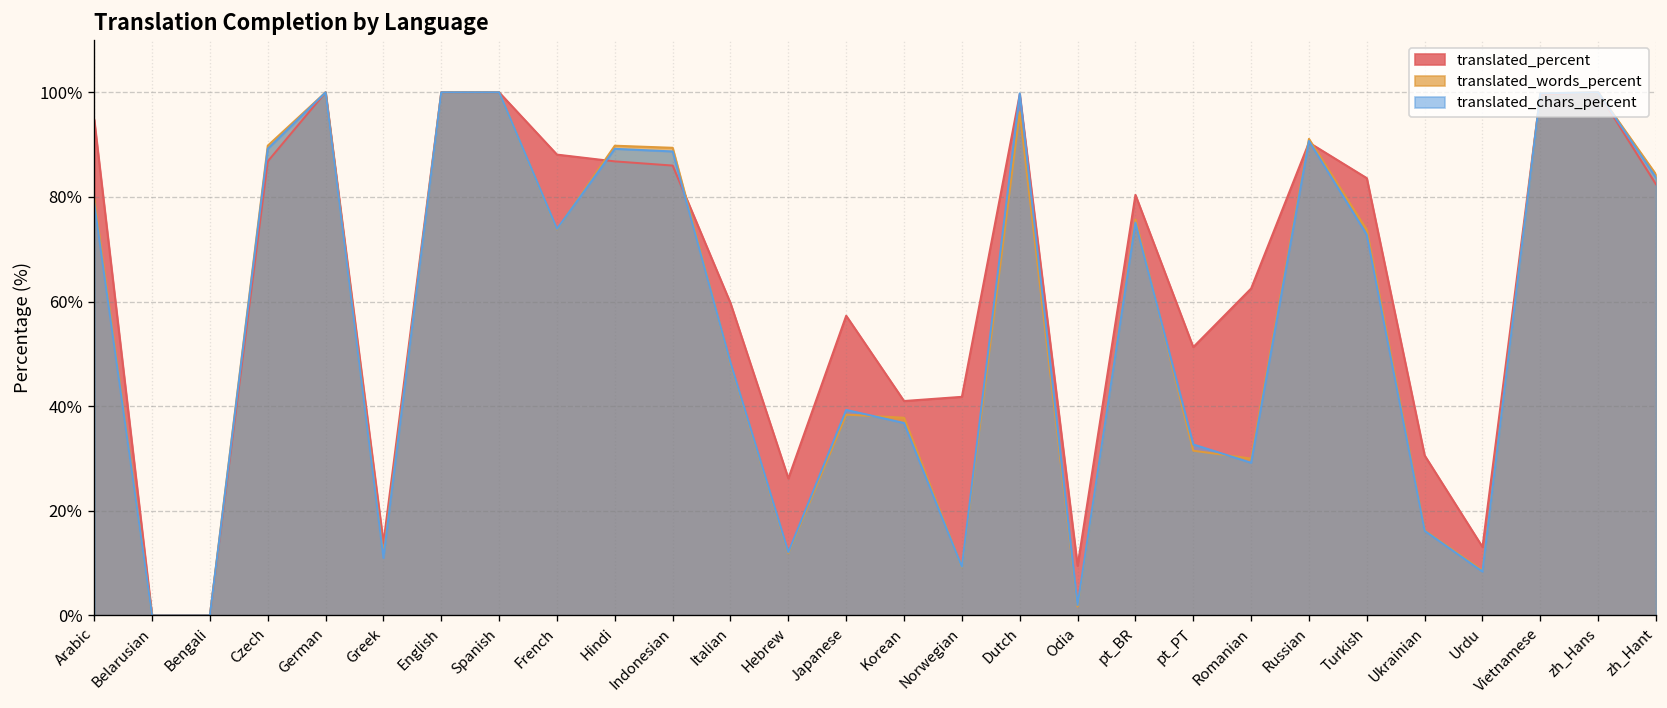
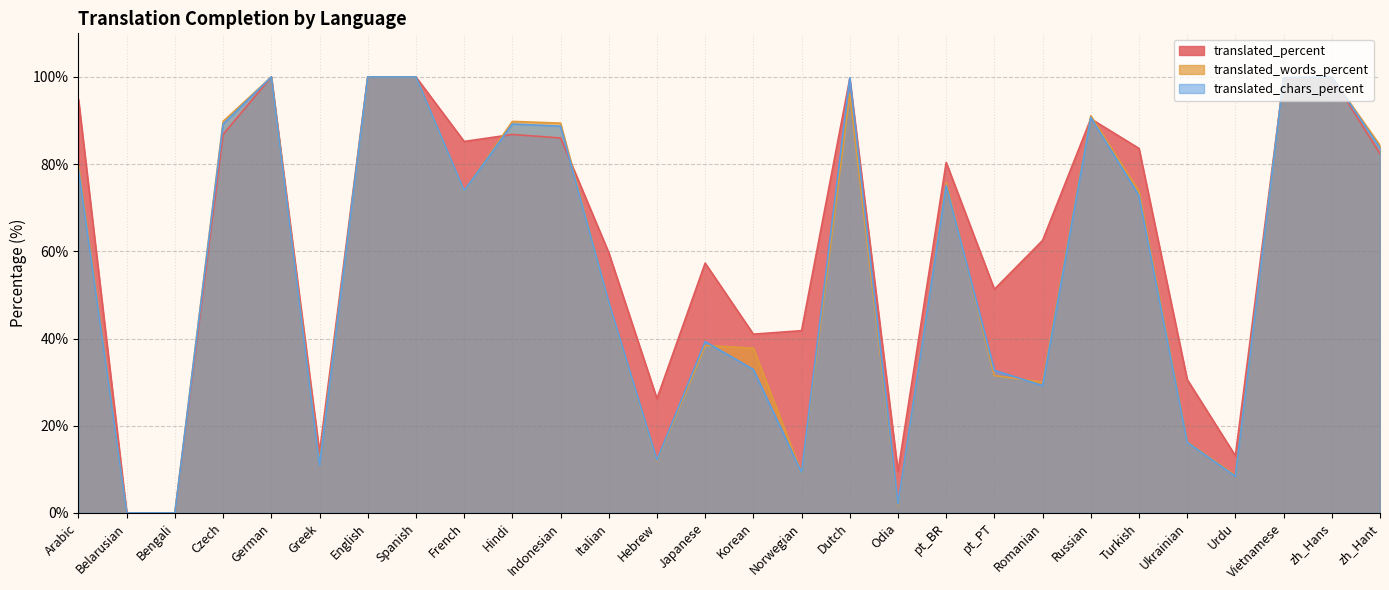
  {
    "translated_percent": {
      "Arabic": "95%",
      "Czech": "87%",
      "Greek": "14%",
-     "French": "88%",
+     "French": "85%",
      "Hindi": "87%",
      "Indonesian": "86%",
      "Italian": "60%",
      "Hebrew": "26%",
      "Japanese": "57%",
      "Korean": "41%",
      "Norwegian": "42%",
      "Odia": "10%",
      "pt_BR": "80%",
      "pt_PT": "51%",
      "Romanian": "63%",
      "Turkish": "84%",
      "Ukrainian": "31%",
      "Urdu": "13%",
      "zh_Hant": "82%"
    },
    "translated_words_percent": {
      "Arabic": "80%",
      "Czech": "90%",
      "Hindi": "90%",
      "Indonesian": "89%",
      "Japanese": "38%",
      "Korean": "38%",
      "Dutch": "96%",
      "pt_BR": "76%",
      "pt_PT": "32%",
      "Romanian": "30%",
      "Turkish": "74%",
      "zh_Hant": "84%"
    },
    "translated_chars_percent": {
      "Arabic": "79%",
      "Czech": "89%",
      "Hindi": "89%",
      "Indonesian": "89%",
      "Japanese": "39%",
-     "Korean": "37%",
+     "Korean": "33%",
      "pt_BR": "75%",
      "pt_PT": "33%",
      "Romanian": "29%",
      "Turkish": "73%",
      "zh_Hant": "84%"
    }
  }
